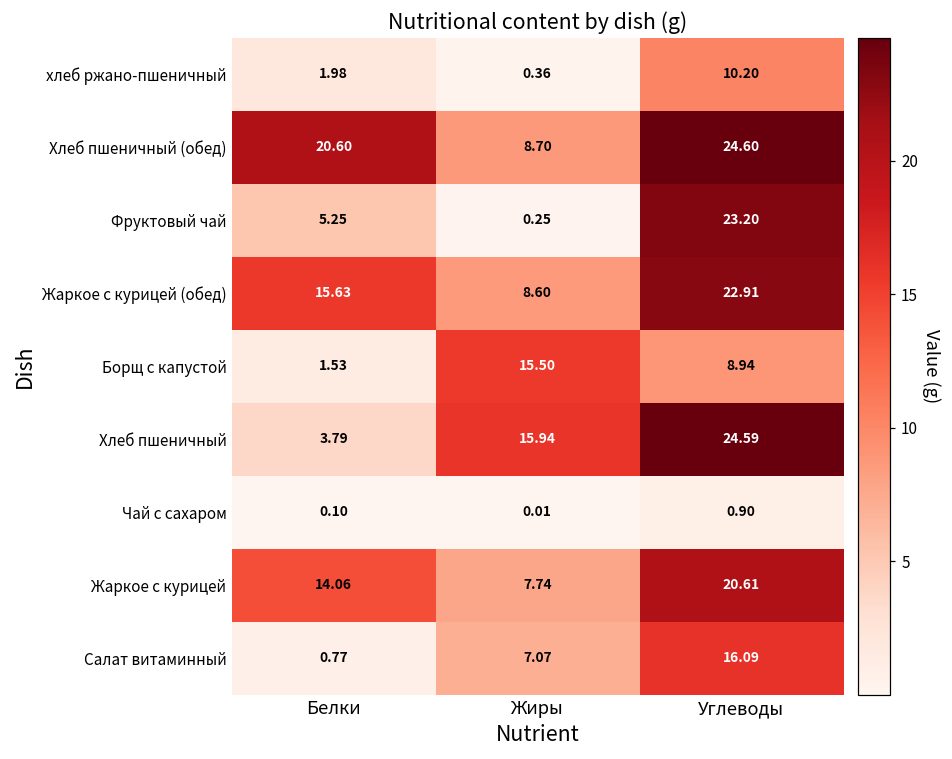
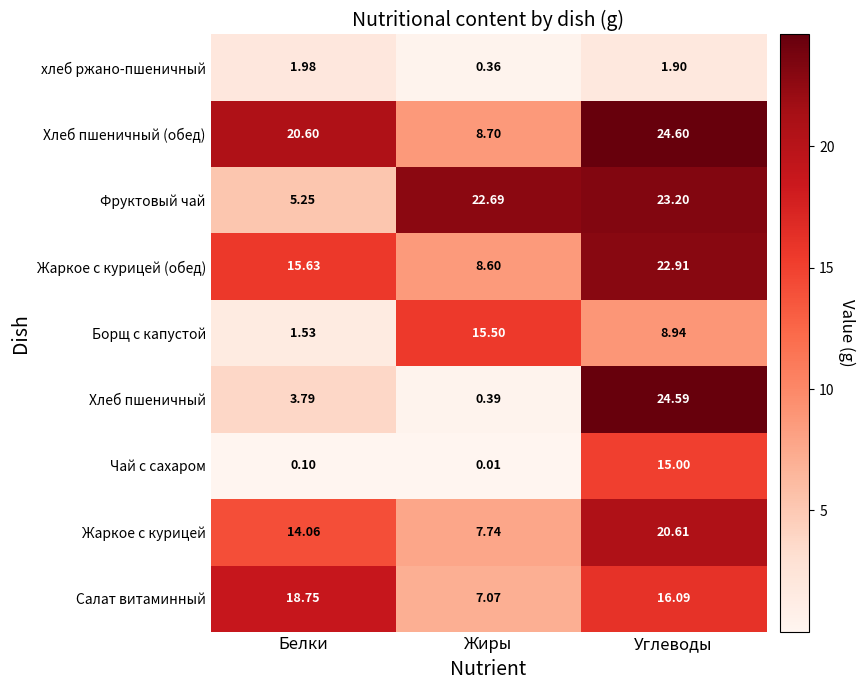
  {
    "хлеб ржано-пшеничный": {
      "Белки": 1.98,
      "Жиры": 0.36,
-     "Углеводы": 10.20
+     "Углеводы": 1.90
    },
    "Хлеб пшеничный (обед)": {
      "Белки": 20.60,
      "Жиры": 8.70,
      "Углеводы": 24.60
    },
    "Фруктовый чай": {
      "Белки": 5.25,
-     "Жиры": 0.25,
+     "Жиры": 22.69,
      "Углеводы": 23.20
    },
    "Жаркое с курицей (обед)": {
      "Белки": 15.63,
      "Жиры": 8.60,
      "Углеводы": 22.91
    },
    "Борщ с капустой": {
      "Белки": 1.53,
      "Жиры": 15.50,
      "Углеводы": 8.94
    },
    "Хлеб пшеничный": {
      "Белки": 3.79,
-     "Жиры": 15.94,
+     "Жиры": 0.39,
      "Углеводы": 24.59
    },
    "Чай с сахаром": {
      "Белки": 0.10,
      "Жиры": 0.01,
-     "Углеводы": 0.90
+     "Углеводы": 15.00
    },
    "Жаркое с курицей": {
      "Белки": 14.06,
      "Жиры": 7.74,
      "Углеводы": 20.61
    },
    "Салат витаминный": {
-     "Белки": 0.77,
+     "Белки": 18.75,
      "Жиры": 7.07,
      "Углеводы": 16.09
    }
  }
